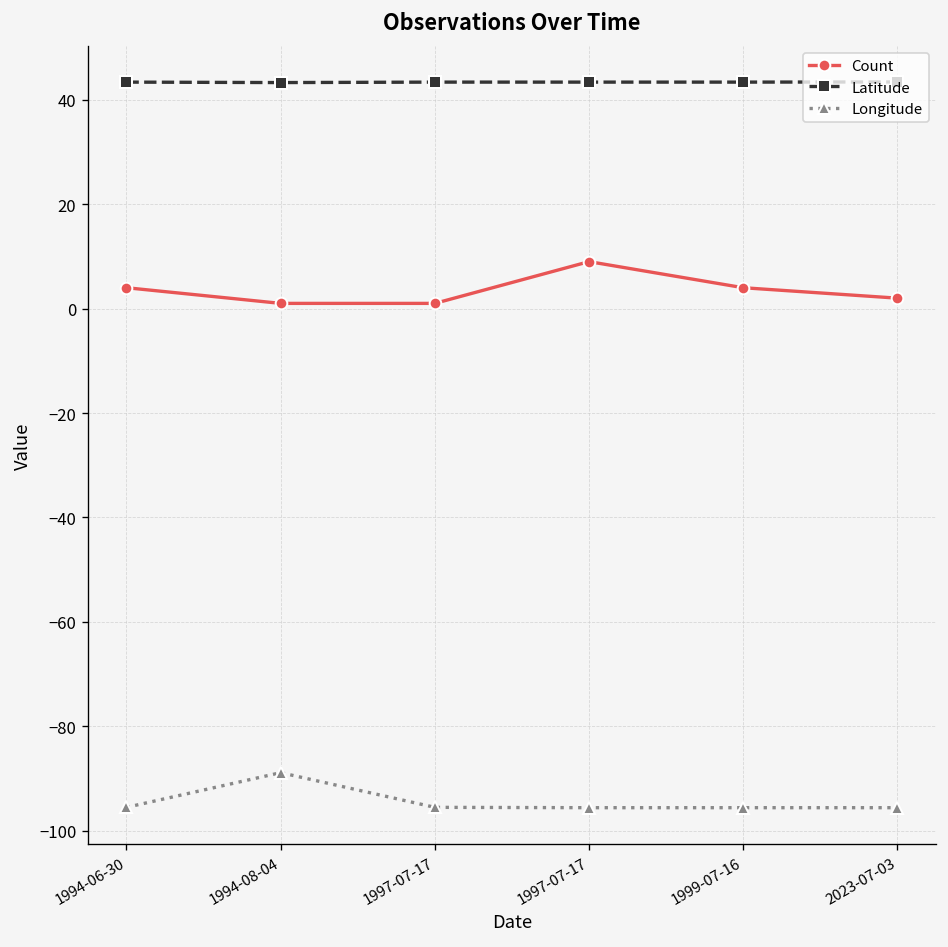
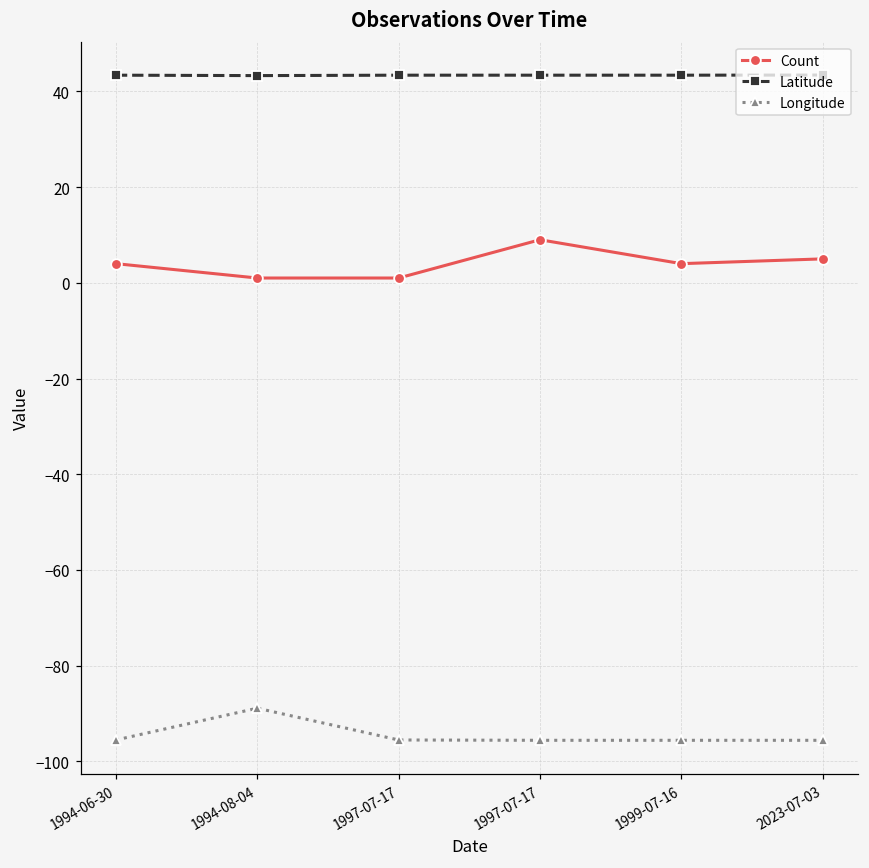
  {
    "Count": {
      "1994-06-30": 4,
      "1994-08-04": 1,
      "1999-07-16": 4,
-     "2023-07-03": 2
+     "2023-07-03": 5
    },
    "Latitude": {
      "1994-06-30": 43,
      "1994-08-04": 43,
      "1999-07-16": 43
    },
    "Longitude": {
      "1994-06-30": -96,
      "1994-08-04": -89,
      "1999-07-16": -96,
      "2023-07-03": -96
    }
  }
